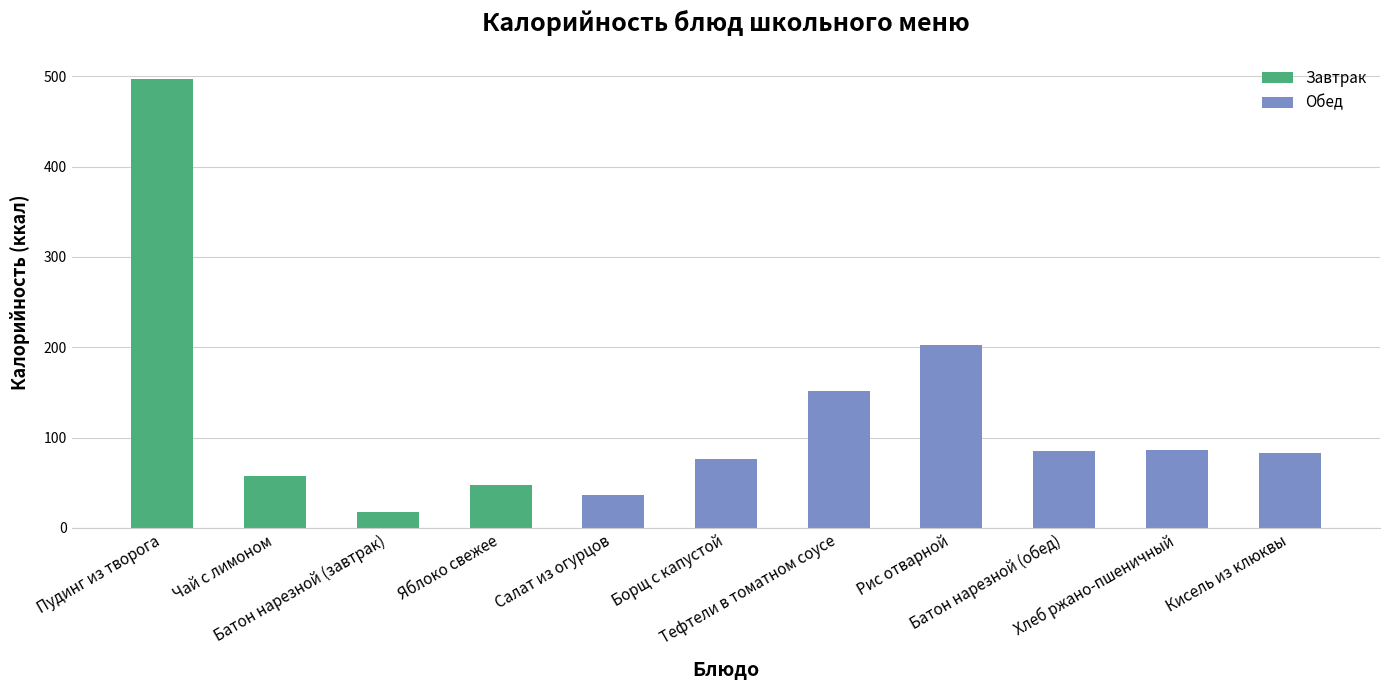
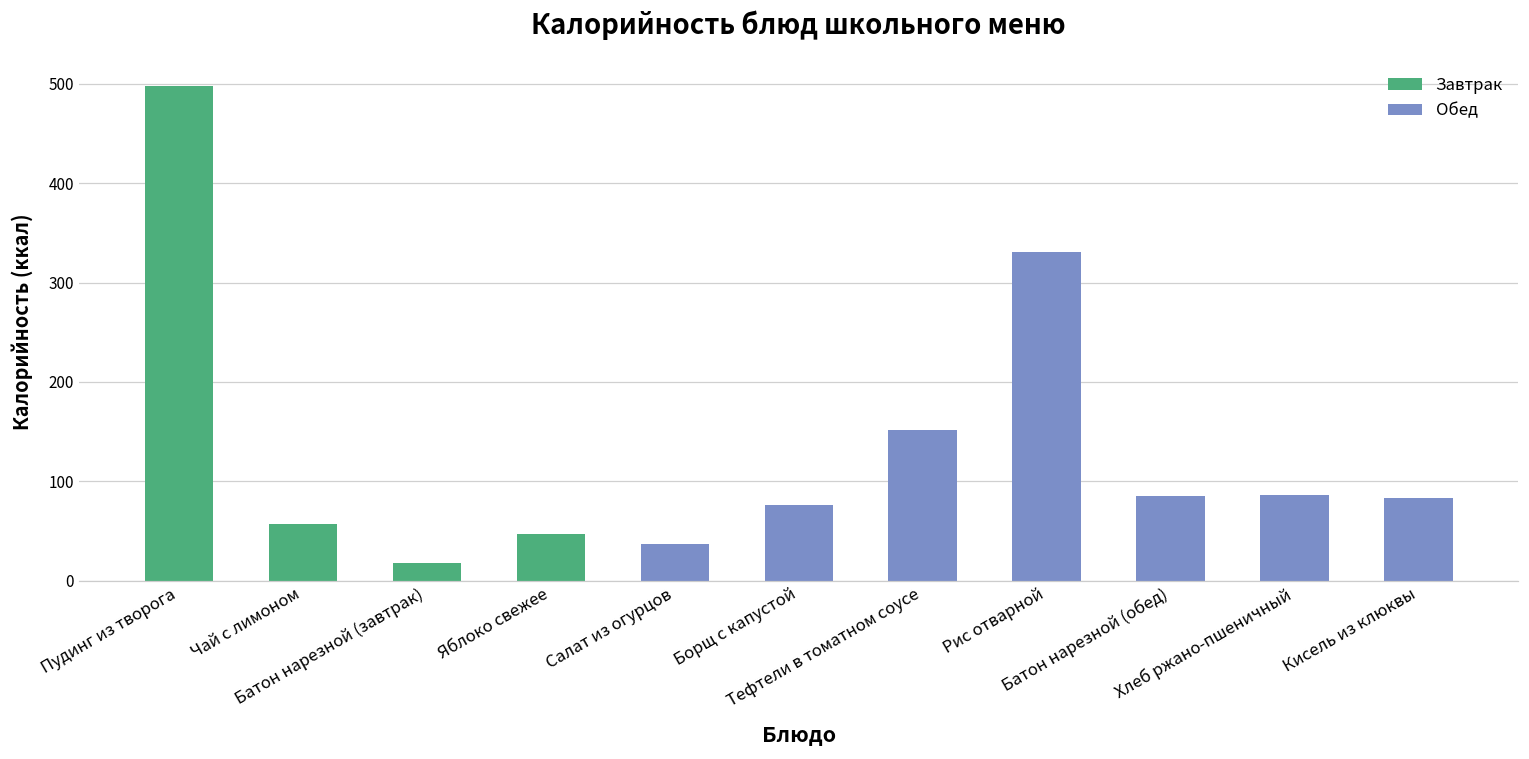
  {
    "Пудинг из творога": 500,
    "Чай с лимоном": 60,
    "Батон нарезной (завтрак)": 20,
    "Яблоко свежее": 50,
    "Салат из огурцов": 40,
    "Борщ с капустой": 80,
    "Тефтели в томатном соусе": 150,
-   "Рис отварной": 200,
+   "Рис отварной": 330,
    "Батон нарезной (обед)": 90,
    "Хлеб ржано-пшеничный": 90,
    "Кисель из клюквы": 80
  }
